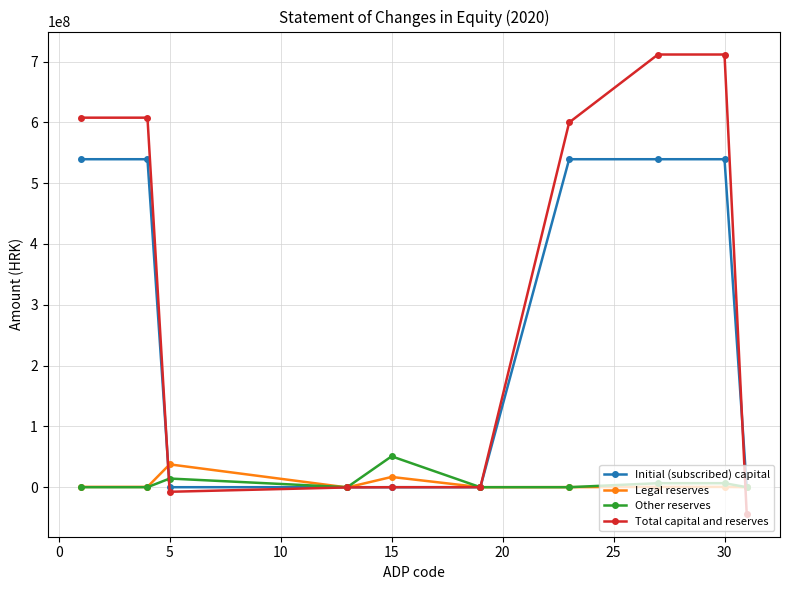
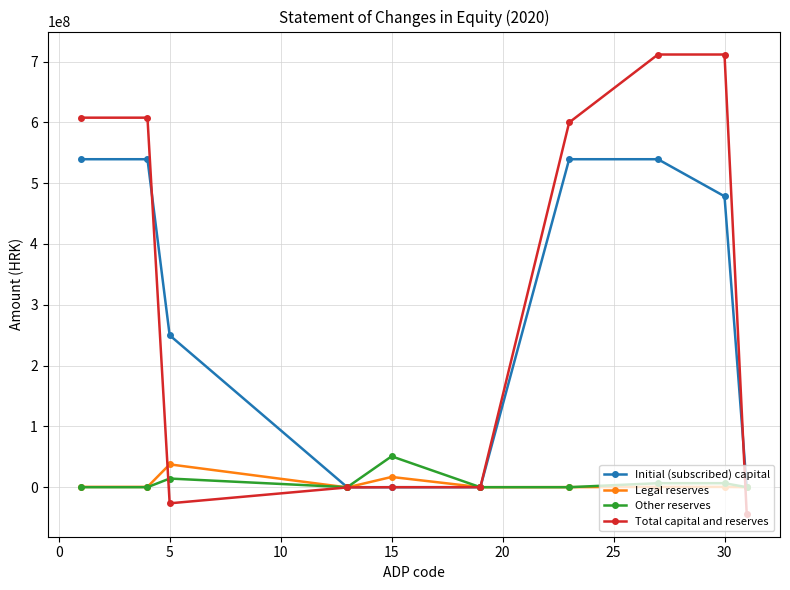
  {
    "Initial (subscribed) capital": {
-     "5": 0,
-     "30": 540000000
+     "5": 250000000,
+     "30": 480000000
    },
    "Legal reserves": {
      "5": 40000000,
      "15": 20000000
    },
    "Other reserves": {
      "5": 10000000,
      "15": 50000000
    },
    "Total capital and reserves": {
-     "5": -10000000,
+     "5": -30000000,
      "30": 710000000
    }
  }
